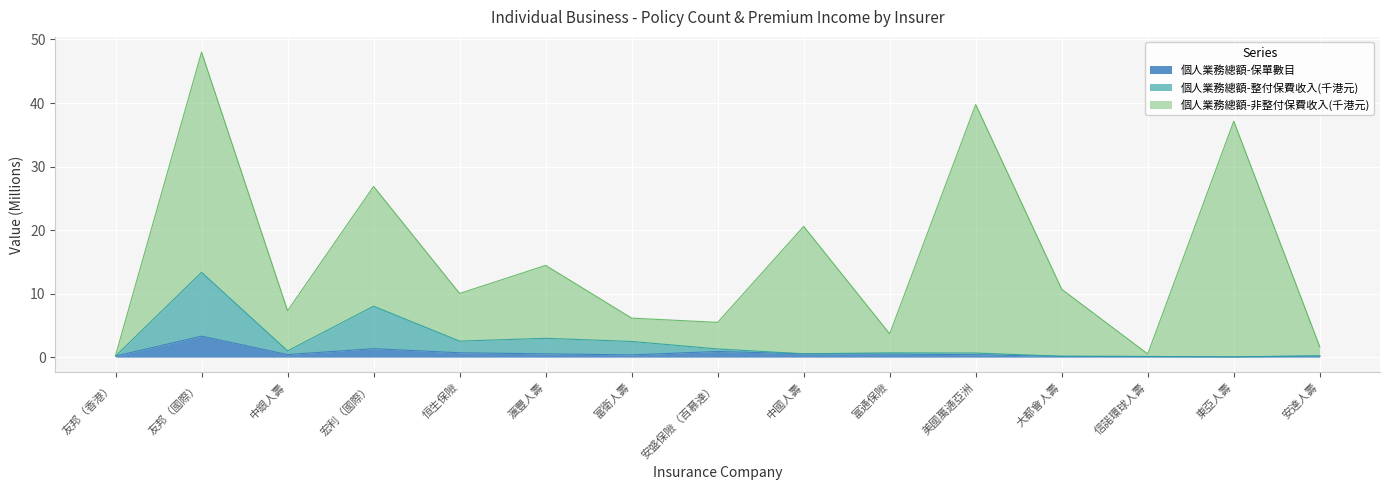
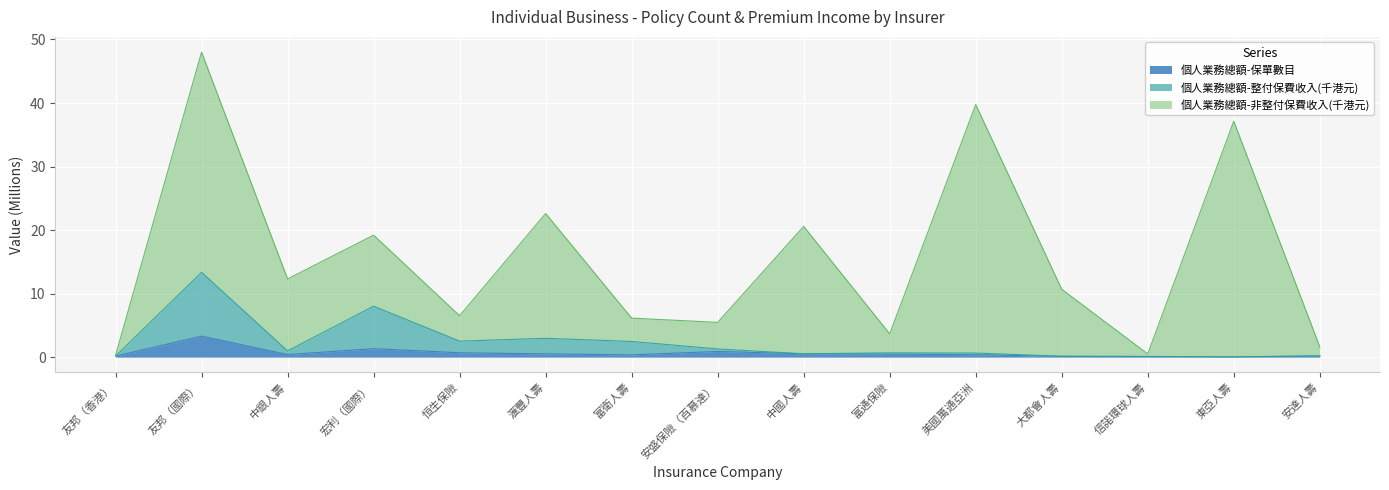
  {
    "個人業務總額-非整付保費收入(千港元)": {
      "友邦（國際）": 35,
-     "中銀人壽": 6,
-     "宏利（國際）": 19,
-     "恒生保險": 8,
-     "滙豐人壽": 11,
+     "中銀人壽": 11,
+     "宏利（國際）": 11,
+     "恒生保險": 4,
+     "滙豐人壽": 20,
      "富衛人壽": 4,
      "安盛保險（百慕達）": 4,
      "中國人壽": 20,
      "富通保險": 3,
      "美國萬通亞洲": 39,
      "大都會人壽": 11,
      "東亞人壽": 37,
      "安達人壽": 1
    }
  }
